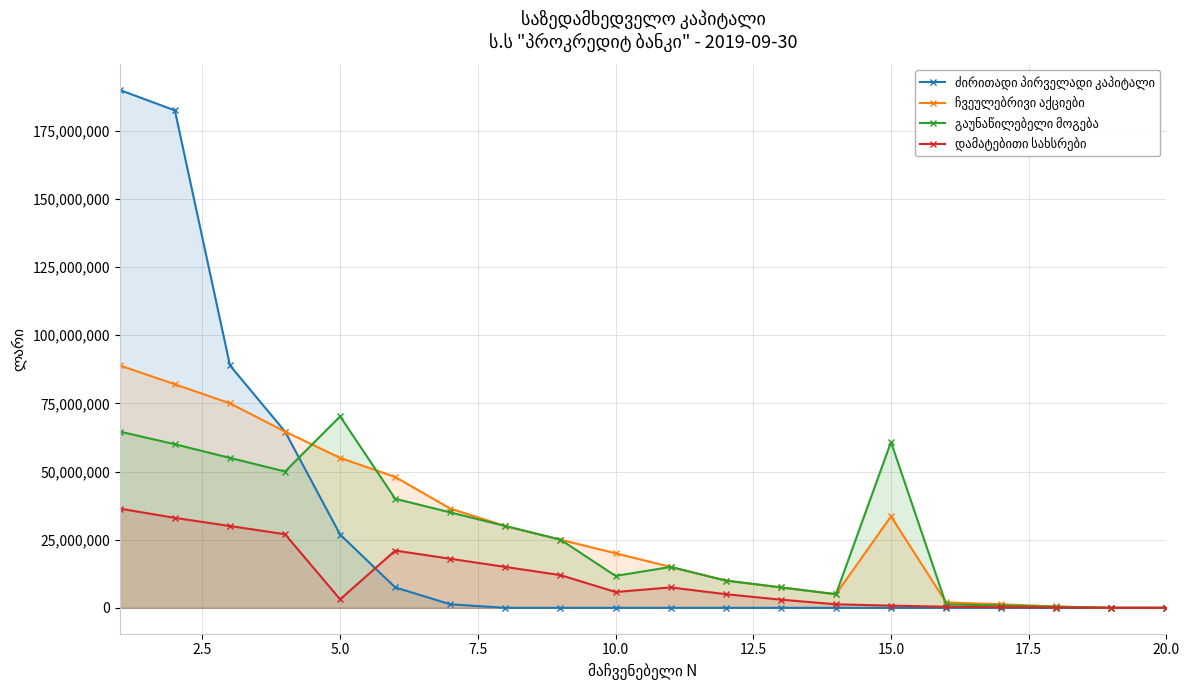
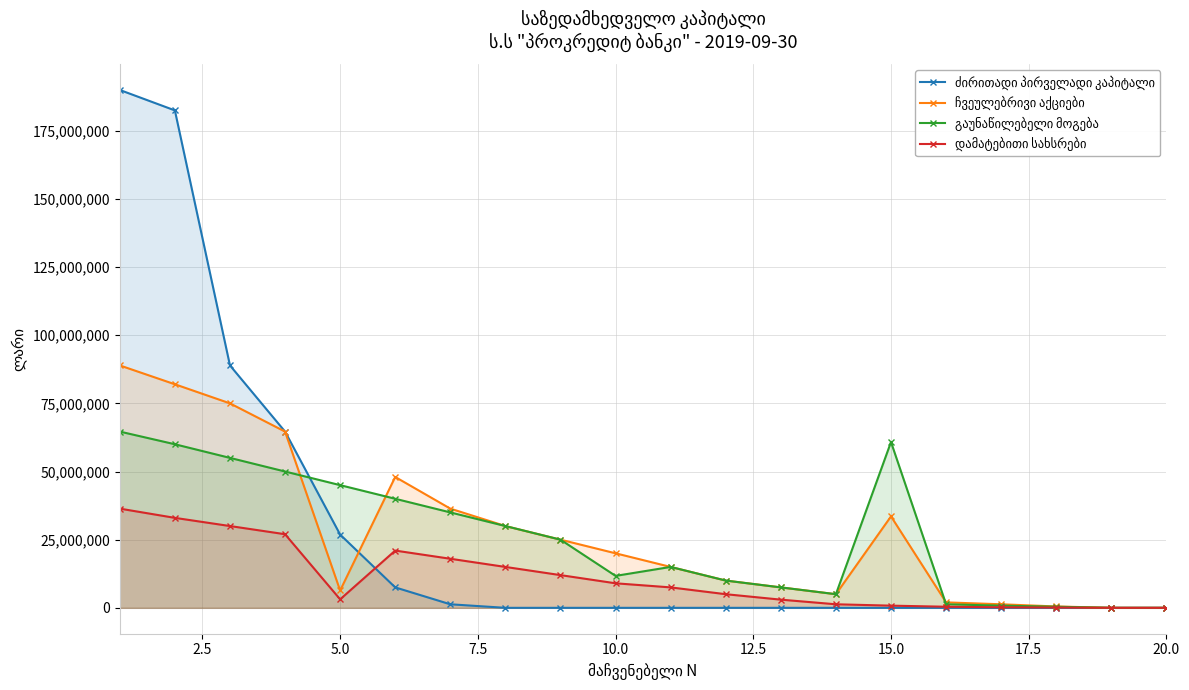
  {
    "ძირითადი პირველადი კაპიტალი": {
      "5.0": "27,000,000",
      "10.0": "0"
    },
    "ჩვეულებრივი აქციები": {
-     "5.0": "55,000,000",
+     "5.0": "6,000,000",
      "10.0": "20,000,000",
      "15.0": "34,000,000"
    },
    "გაუნაწილებელი მოგება": {
-     "5.0": "70,000,000",
+     "5.0": "45,000,000",
      "10.0": "12,000,000",
      "15.0": "61,000,000"
    },
    "დამატებითი სახსრები": {
      "5.0": "3,000,000",
-     "10.0": "6,000,000"
+     "10.0": "9,000,000"
    }
  }
